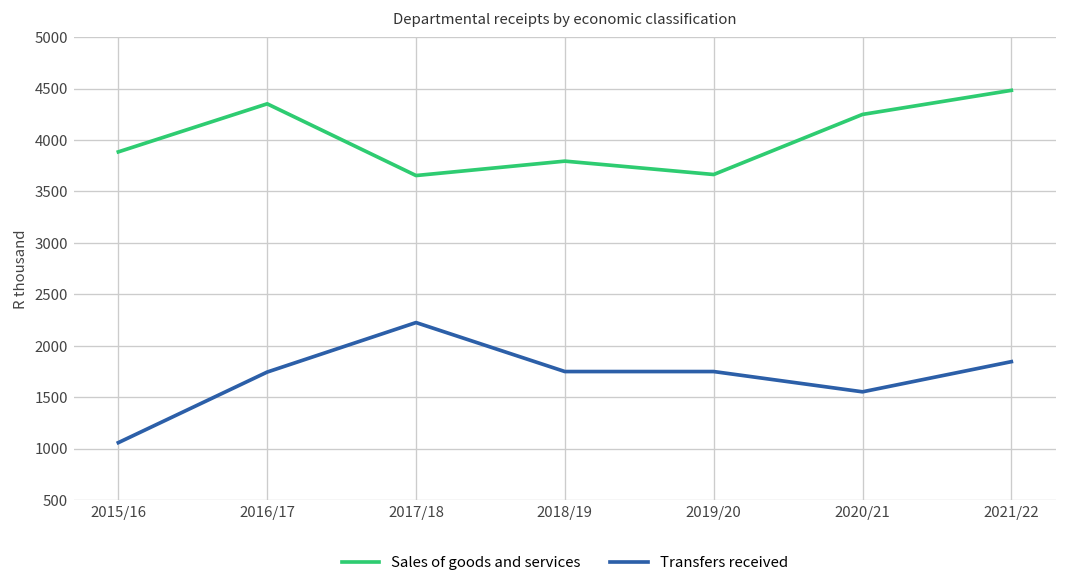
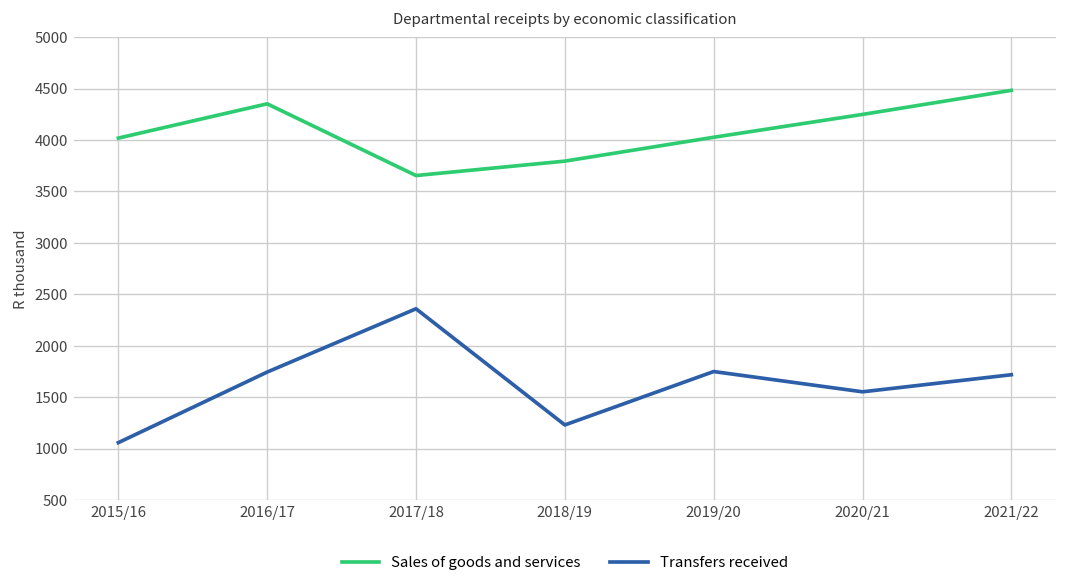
  {
    "Sales of goods and services": {
-     "2015/16": 3900,
+     "2015/16": 4000,
      "2016/17": 4400,
      "2017/18": 3700,
      "2018/19": 3800,
-     "2019/20": 3700,
+     "2019/20": 4000,
      "2020/21": 4200,
      "2021/22": 4500
    },
    "Transfers received": {
      "2015/16": 1100,
      "2016/17": 1700,
-     "2017/18": 2200,
-     "2018/19": 1800,
+     "2017/18": 2400,
+     "2018/19": 1200,
      "2019/20": 1800,
      "2020/21": 1600,
-     "2021/22": 1800
+     "2021/22": 1700
    }
  }
